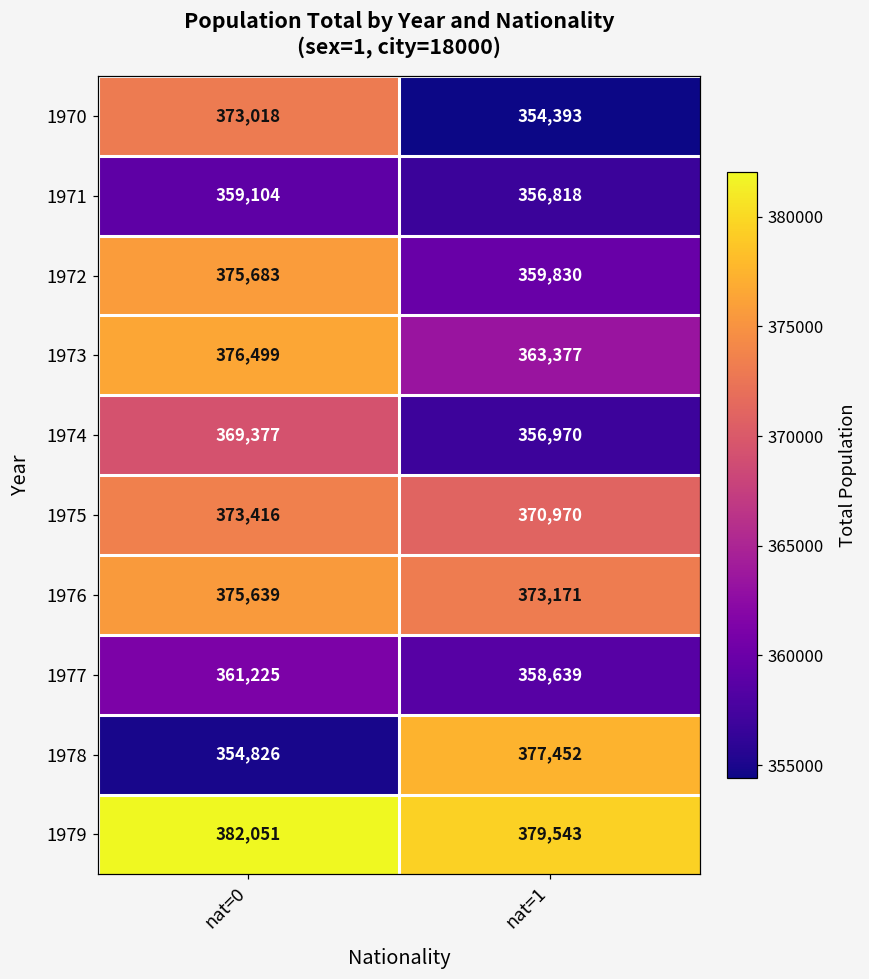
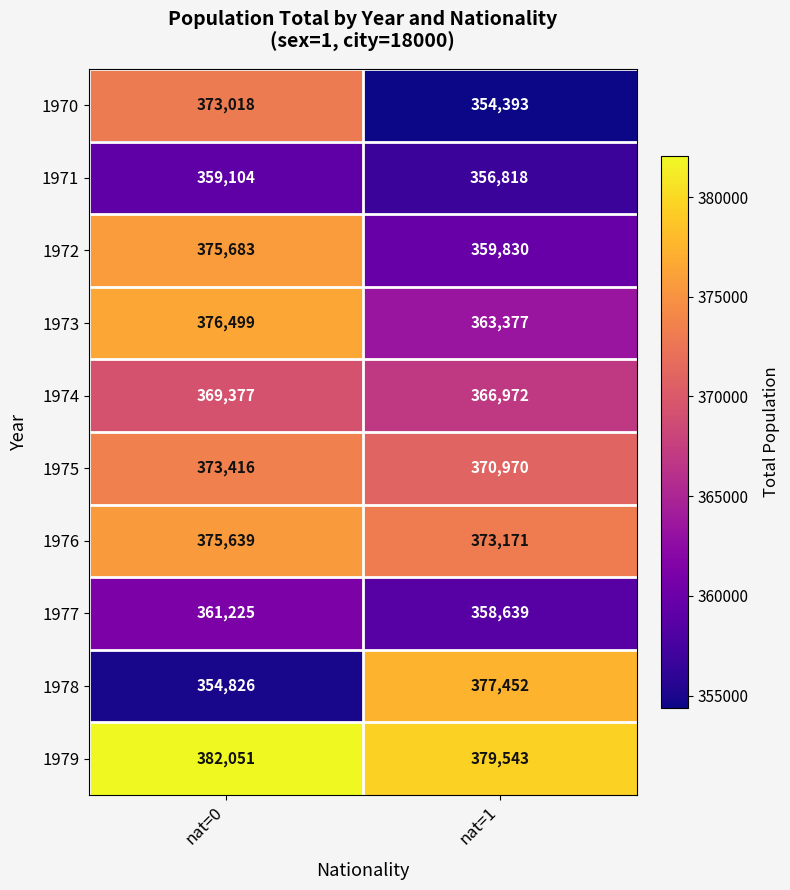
  {
    "1970": {
      "nat=0": "373,018",
      "nat=1": "354,393"
    },
    "1971": {
      "nat=0": "359,104",
      "nat=1": "356,818"
    },
    "1972": {
      "nat=0": "375,683",
      "nat=1": "359,830"
    },
    "1973": {
      "nat=0": "376,499",
      "nat=1": "363,377"
    },
    "1974": {
      "nat=0": "369,377",
-     "nat=1": "356,970"
+     "nat=1": "366,972"
    },
    "1975": {
      "nat=0": "373,416",
      "nat=1": "370,970"
    },
    "1976": {
      "nat=0": "375,639",
      "nat=1": "373,171"
    },
    "1977": {
      "nat=0": "361,225",
      "nat=1": "358,639"
    },
    "1978": {
      "nat=0": "354,826",
      "nat=1": "377,452"
    },
    "1979": {
      "nat=0": "382,051",
      "nat=1": "379,543"
    }
  }
